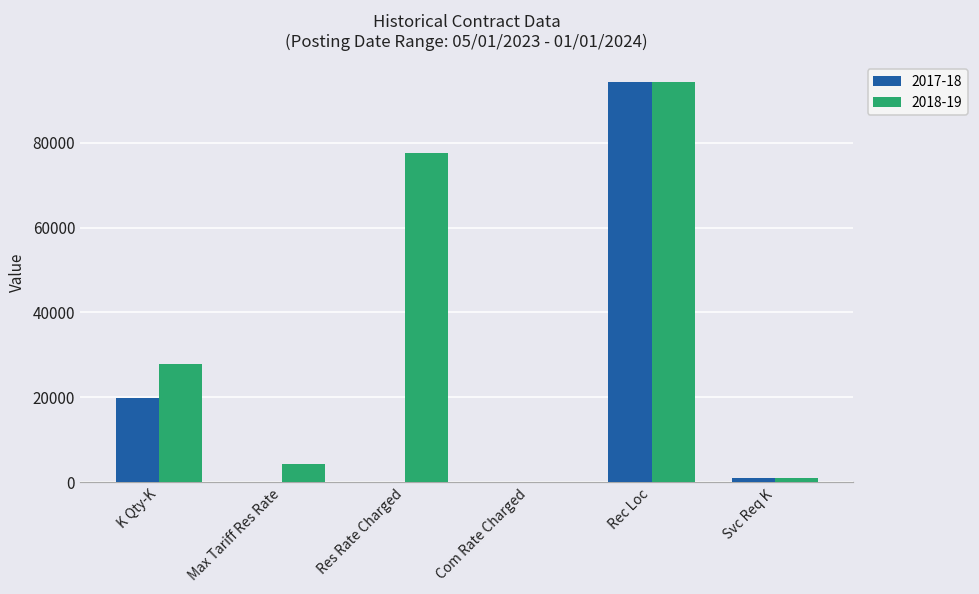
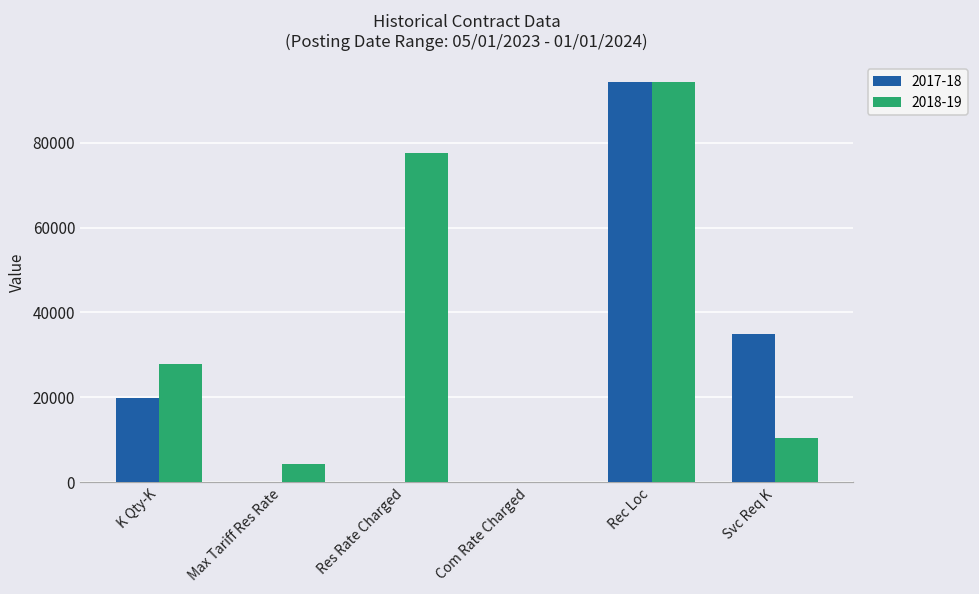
  {
    "2017-18": {
      "K Qty-K": 20000,
      "Max Tariff Res Rate": 0,
      "Res Rate Charged": 0,
      "Rec Loc": 94000,
-     "Svc Req K": 1000
+     "Svc Req K": 35000
    },
    "2018-19": {
      "K Qty-K": 28000,
      "Max Tariff Res Rate": 4000,
      "Res Rate Charged": 78000,
      "Rec Loc": 94000,
-     "Svc Req K": 1000
+     "Svc Req K": 10000
    }
  }
